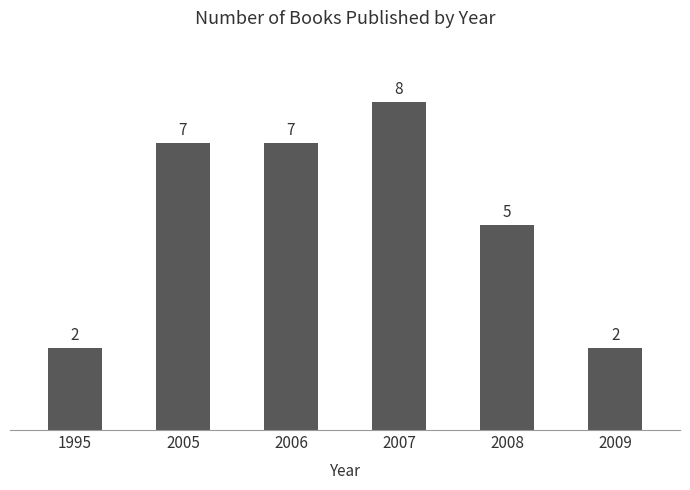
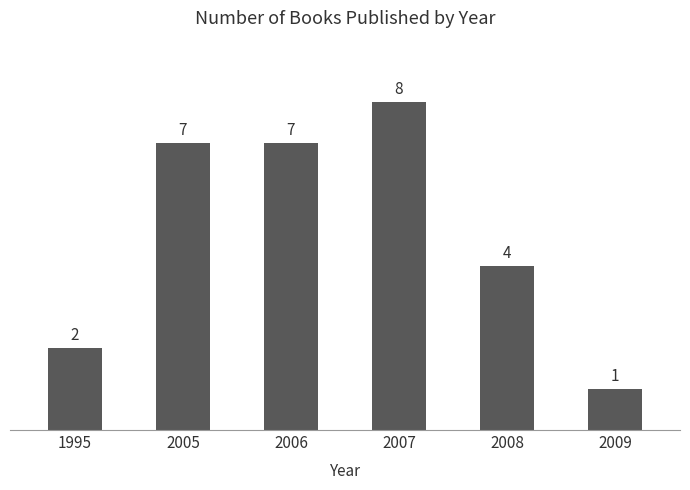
  {
    "1995": 2,
    "2005": 7,
    "2006": 7,
    "2007": 8,
-   "2008": 5,
-   "2009": 2
+   "2008": 4,
+   "2009": 1
  }
